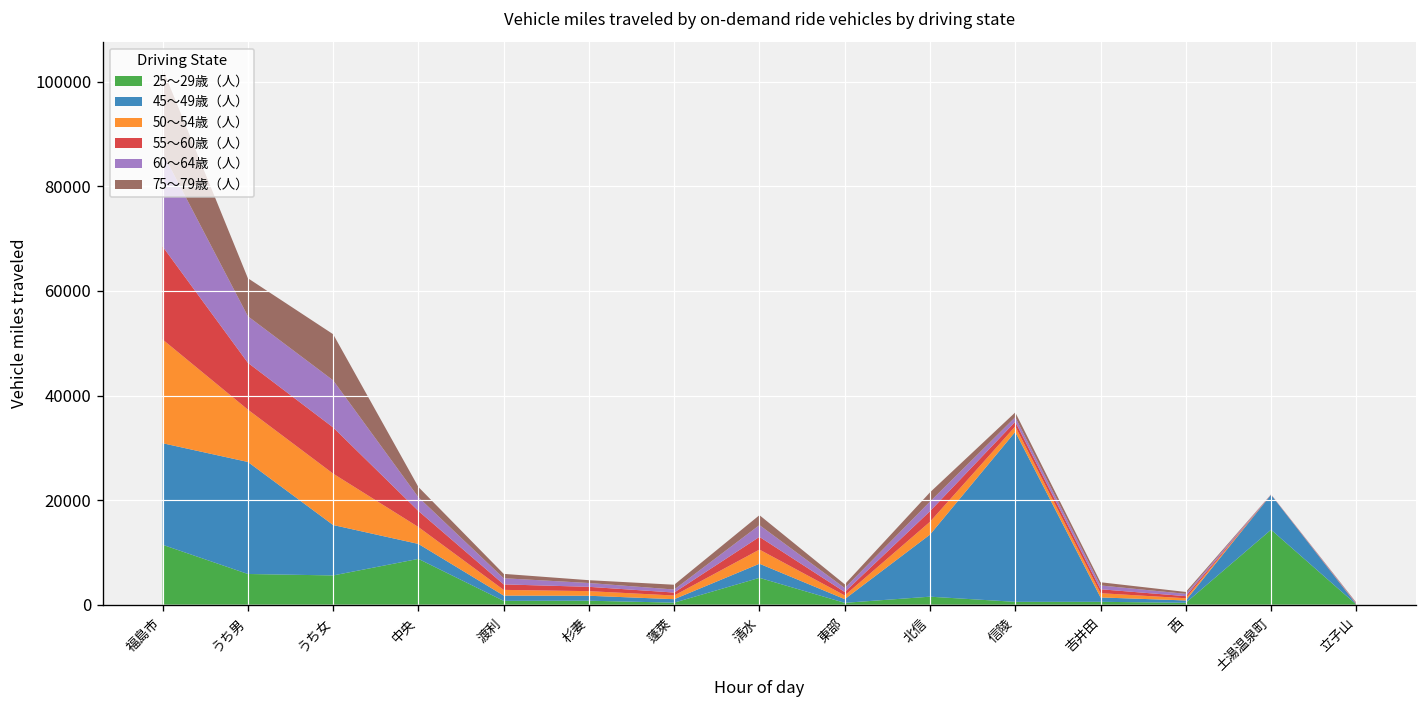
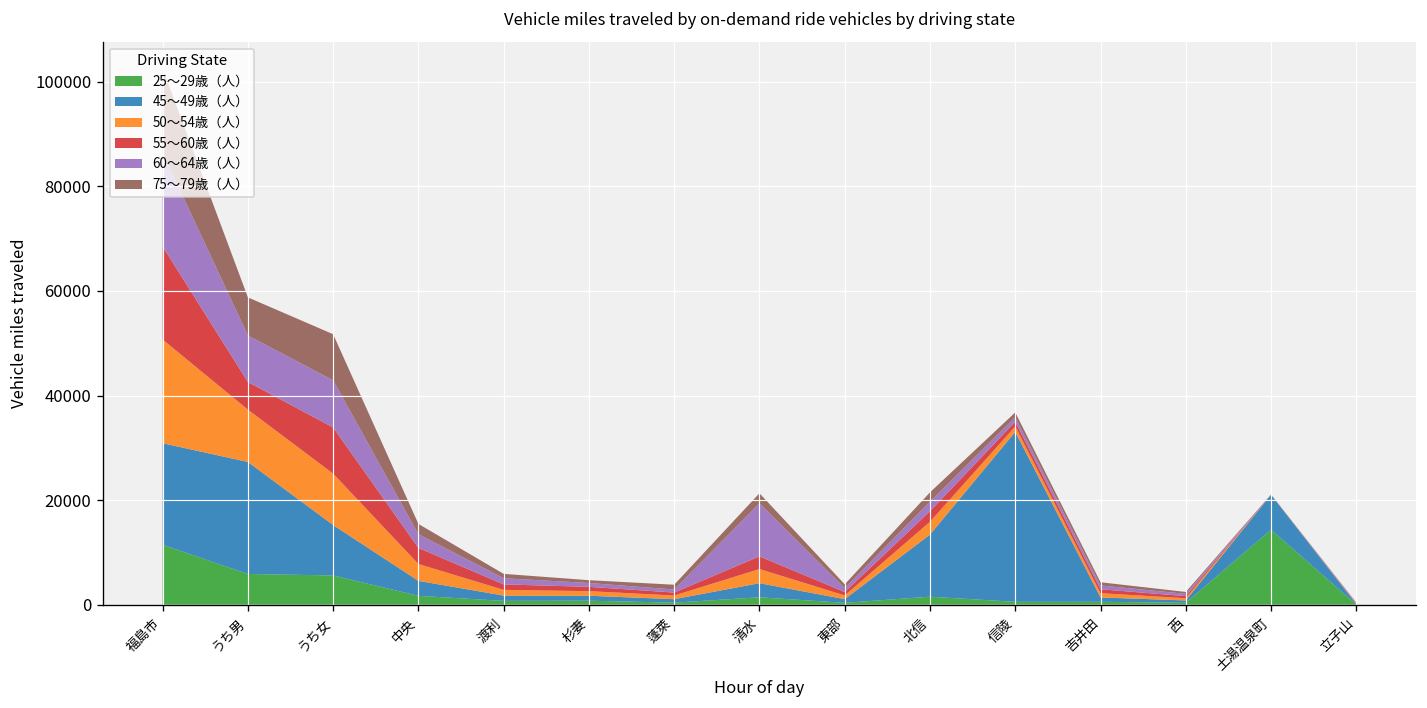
  {
    "25～29歳（人）": {
      "福島市": 11000,
      "うち男": 6000,
      "うち女": 6000,
-     "中央": 9000,
+     "中央": 2000,
      "渡利": 1000,
      "杉妻": 1000,
-     "清水": 5000,
+     "清水": 1000,
      "北信": 2000,
      "土湯温泉町": 14000
    },
    "45～49歳（人）": {
      "福島市": 19000,
      "うち男": 21000,
      "うち女": 10000,
      "中央": 3000,
      "渡利": 1000,
      "杉妻": 1000,
      "蓬萊": 1000,
      "清水": 3000,
      "東部": 1000,
      "北信": 12000,
      "信陵": 33000,
      "吉井田": 1000
    },
    "50～54歳（人）": {
      "福島市": 20000,
      "うち男": 10000,
      "うち女": 10000,
      "中央": 3000,
      "渡利": 1000,
      "杉妻": 1000,
      "清水": 3000,
      "東部": 1000,
      "北信": 2000,
      "信陵": 1000,
      "吉井田": 1000
    },
    "55～60歳（人）": {
      "福島市": 18000,
-     "うち男": 9000,
+     "うち男": 5000,
      "うち女": 9000,
      "中央": 3000,
      "渡利": 1000,
      "杉妻": 1000,
      "清水": 2000,
      "東部": 1000,
      "北信": 2000,
      "信陵": 1000,
      "吉井田": 1000
    },
    "60～64歳（人）": {
      "うち男": 9000,
      "うち女": 9000,
      "中央": 3000,
      "渡利": 1000,
-     "清水": 2000,
+     "清水": 10000,
      "東部": 1000,
      "北信": 2000,
      "信陵": 1000,
      "吉井田": 1000
    },
    "75～79歳（人）": {
      "うち男": 7000,
      "うち女": 9000,
      "中央": 2000,
      "渡利": 1000,
      "蓬萊": 1000,
      "清水": 2000,
      "東部": 1000,
      "北信": 2000,
      "信陵": 1000,
      "吉井田": 1000
    }
  }
